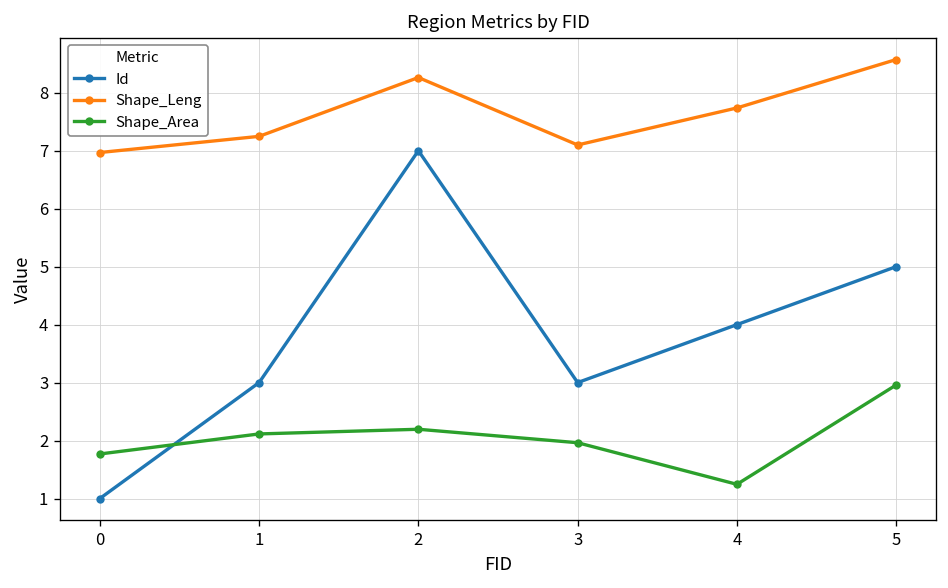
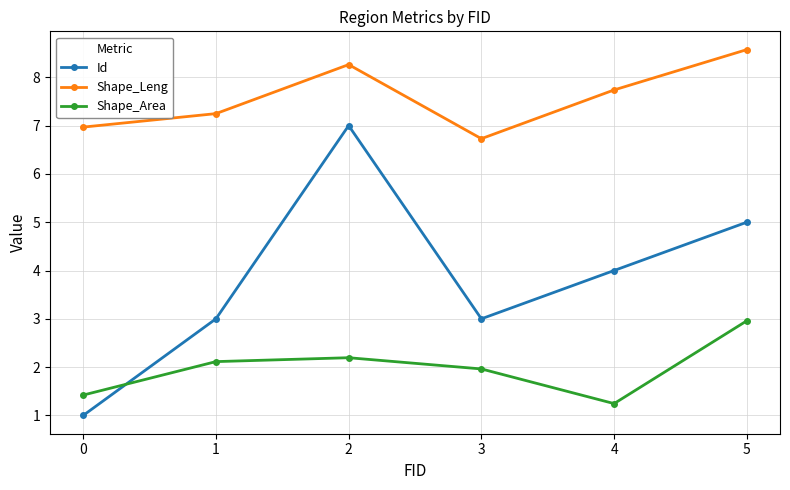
  {
    "Id": {
      "0": 1.0,
      "1": 3.0,
      "2": 7.0,
      "3": 3.0,
      "4": 4.0,
      "5": 5.0
    },
    "Shape_Leng": {
      "0": 7.0,
      "1": 7.2,
      "2": 8.3,
-     "3": 7.1,
+     "3": 6.7,
      "4": 7.7,
      "5": 8.6
    },
    "Shape_Area": {
-     "0": 1.8,
+     "0": 1.4,
      "1": 2.1,
      "2": 2.2,
      "3": 2.0,
      "4": 1.2,
      "5": 3.0
    }
  }
